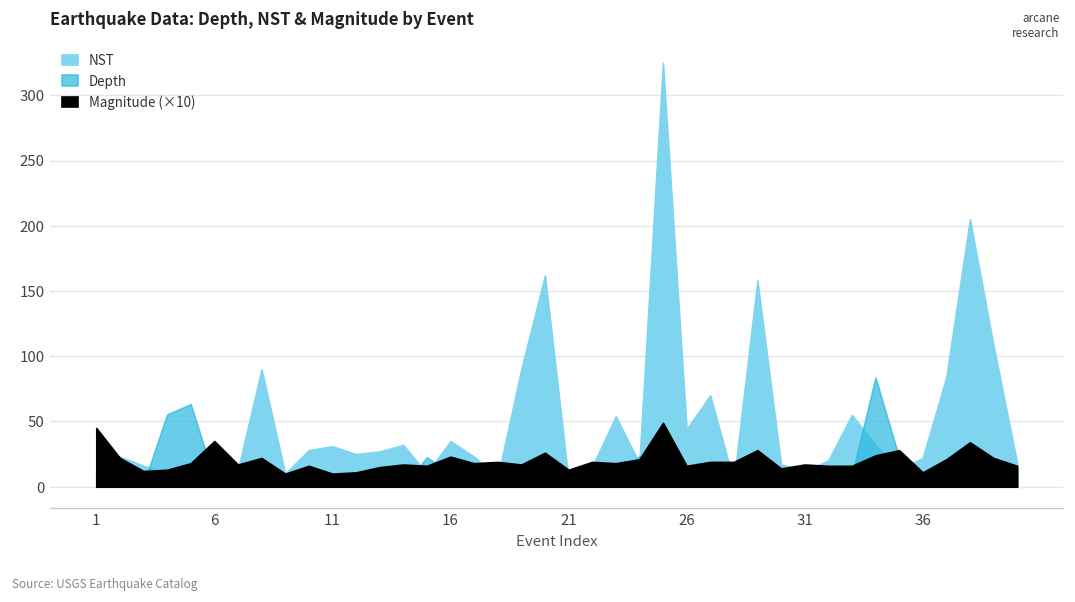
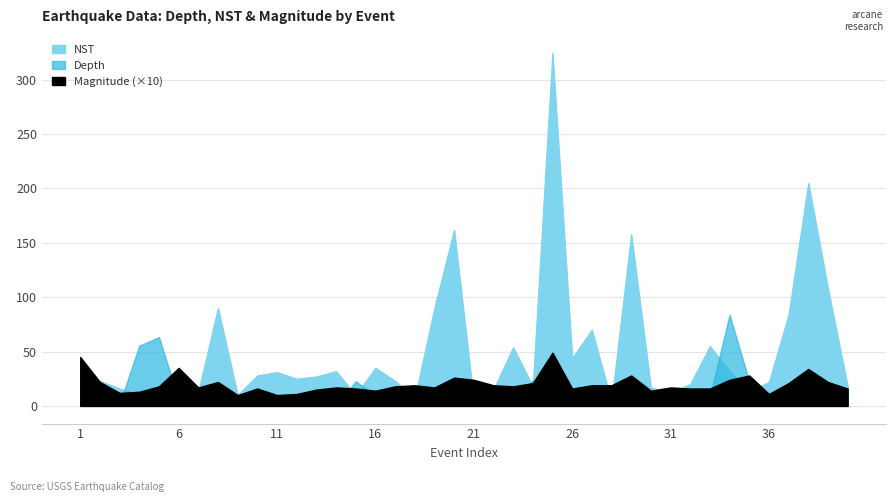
  {
    "Magnitude (×10)": {
      "1": 45,
      "6": 35,
-     "16": 23,
-     "21": 13,
+     "16": 14,
+     "21": 24,
      "26": 16,
      "31": 17
    }
  }
